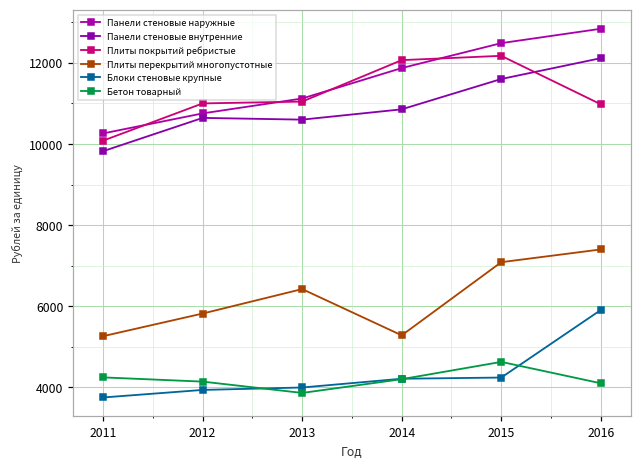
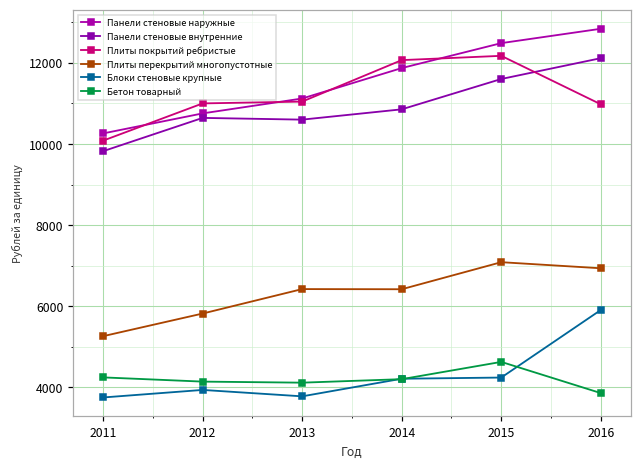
  {
    "Плиты покрытий ребристые": {
      "2011": 10100,
      "2013": 11000,
      "2014": 12100,
      "2015": 12200,
      "2016": 11000
    },
    "Плиты перекрытий многопустотные": {
      "2011": 5300,
      "2012": 5800,
      "2013": 6400,
-     "2014": 5300,
+     "2014": 6400,
      "2015": 7100,
-     "2016": 7400
+     "2016": 6900
    },
    "Блоки стеновые крупные": {
      "2011": 3800,
      "2012": 3900,
-     "2013": 4000,
+     "2013": 3800,
      "2015": 4200,
      "2016": 5900
    },
    "Бетон товарный": {
      "2011": 4200,
      "2012": 4100,
-     "2013": 3900,
+     "2013": 4100,
      "2015": 4600,
-     "2016": 4100
+     "2016": 3900
    }
  }
